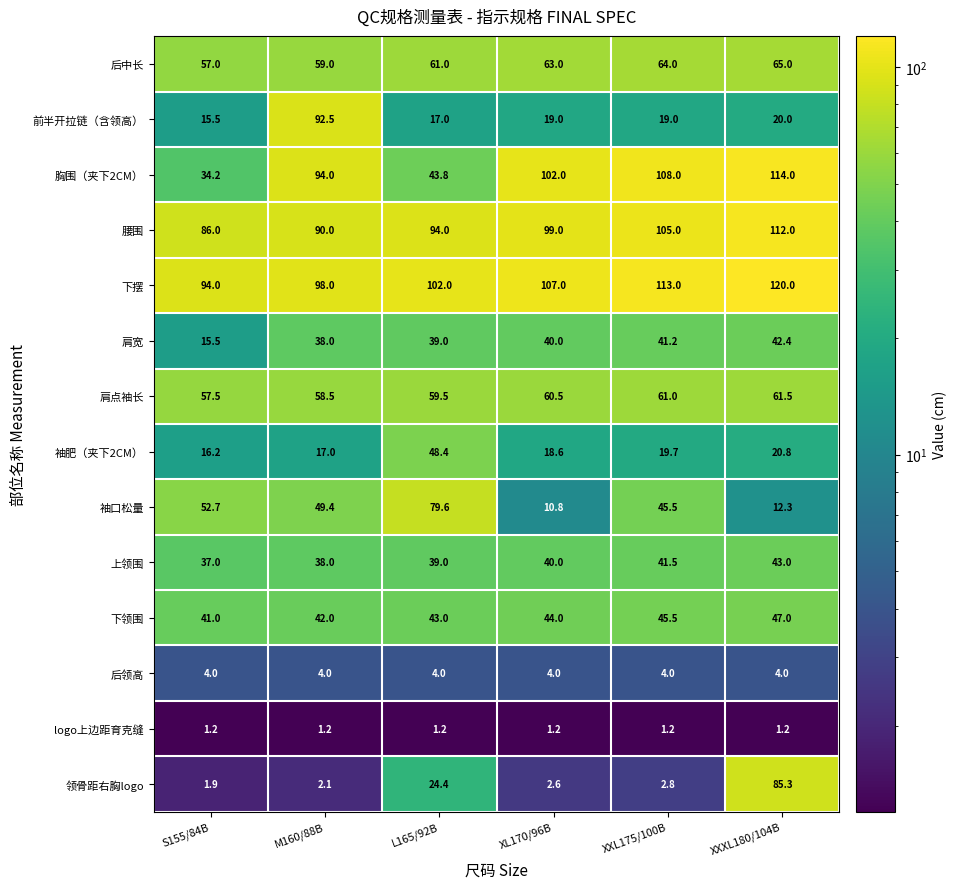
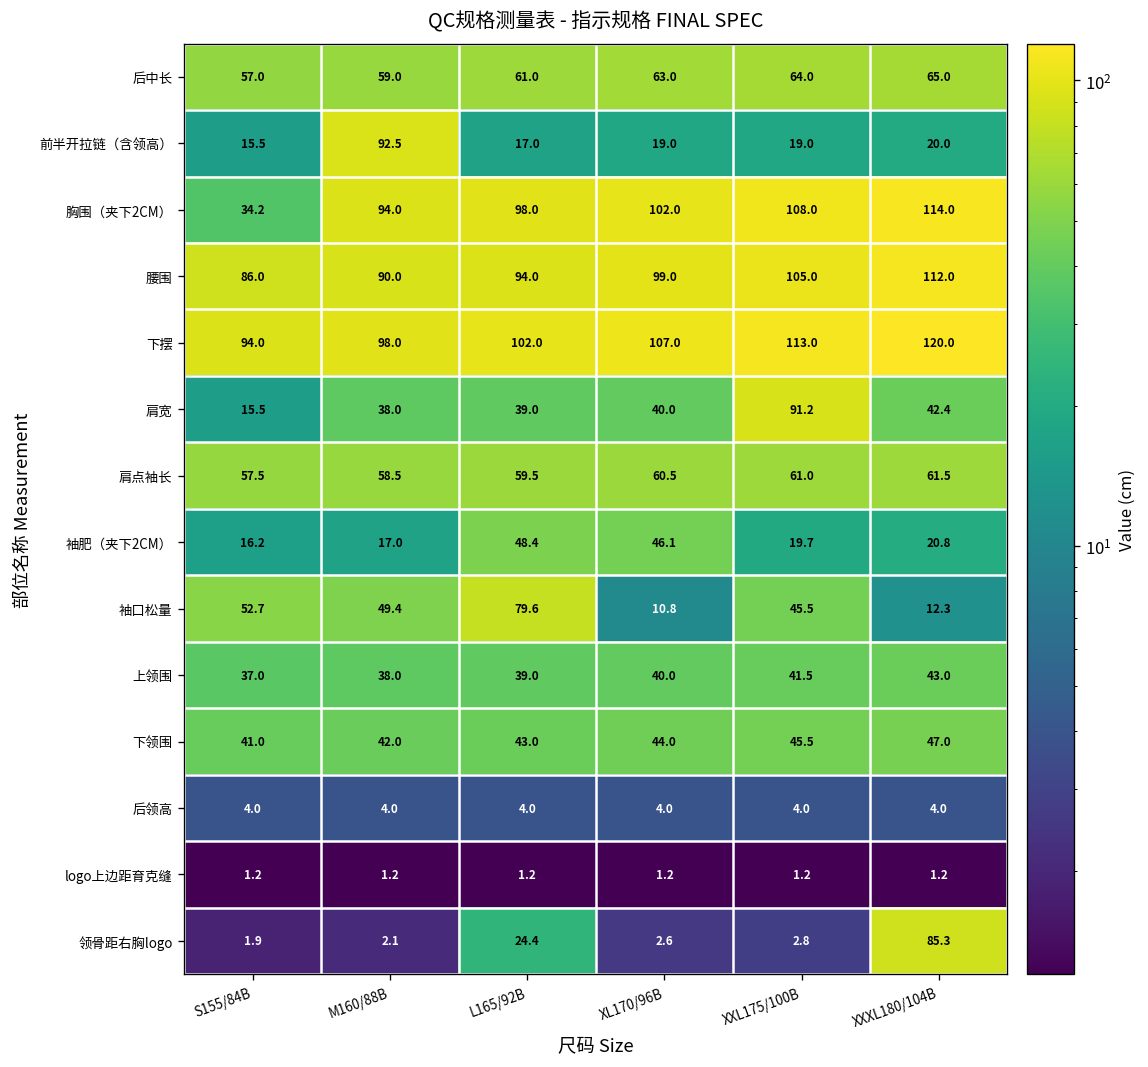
  {
    "后中长": {
      "S155/84B": 57.0,
      "M160/88B": 59.0,
      "L165/92B": 61.0,
      "XL170/96B": 63.0,
      "XXL175/100B": 64.0,
      "XXXL180/104B": 65.0
    },
    "前半开拉链（含领高）": {
      "S155/84B": 15.5,
      "M160/88B": 92.5,
      "L165/92B": 17.0,
      "XL170/96B": 19.0,
      "XXL175/100B": 19.0,
      "XXXL180/104B": 20.0
    },
    "胸围（夹下2CM）": {
      "S155/84B": 34.2,
      "M160/88B": 94.0,
-     "L165/92B": 43.8,
+     "L165/92B": 98.0,
      "XL170/96B": 102.0,
      "XXL175/100B": 108.0,
      "XXXL180/104B": 114.0
    },
    "腰围": {
      "S155/84B": 86.0,
      "M160/88B": 90.0,
      "L165/92B": 94.0,
      "XL170/96B": 99.0,
      "XXL175/100B": 105.0,
      "XXXL180/104B": 112.0
    },
    "下摆": {
      "S155/84B": 94.0,
      "M160/88B": 98.0,
      "L165/92B": 102.0,
      "XL170/96B": 107.0,
      "XXL175/100B": 113.0,
      "XXXL180/104B": 120.0
    },
    "肩宽": {
      "S155/84B": 15.5,
      "M160/88B": 38.0,
      "L165/92B": 39.0,
      "XL170/96B": 40.0,
-     "XXL175/100B": 41.2,
+     "XXL175/100B": 91.2,
      "XXXL180/104B": 42.4
    },
    "肩点袖长": {
      "S155/84B": 57.5,
      "M160/88B": 58.5,
      "L165/92B": 59.5,
      "XL170/96B": 60.5,
      "XXL175/100B": 61.0,
      "XXXL180/104B": 61.5
    },
    "袖肥（夹下2CM）": {
      "S155/84B": 16.2,
      "M160/88B": 17.0,
      "L165/92B": 48.4,
-     "XL170/96B": 18.6,
+     "XL170/96B": 46.1,
      "XXL175/100B": 19.7,
      "XXXL180/104B": 20.8
    },
    "袖口松量": {
      "S155/84B": 52.7,
      "M160/88B": 49.4,
      "L165/92B": 79.6,
      "XL170/96B": 10.8,
      "XXL175/100B": 45.5,
      "XXXL180/104B": 12.3
    },
    "上领围": {
      "S155/84B": 37.0,
      "M160/88B": 38.0,
      "L165/92B": 39.0,
      "XL170/96B": 40.0,
      "XXL175/100B": 41.5,
      "XXXL180/104B": 43.0
    },
    "下领围": {
      "S155/84B": 41.0,
      "M160/88B": 42.0,
      "L165/92B": 43.0,
      "XL170/96B": 44.0,
      "XXL175/100B": 45.5,
      "XXXL180/104B": 47.0
    },
    "后领高": {
      "S155/84B": 4.0,
      "M160/88B": 4.0,
      "L165/92B": 4.0,
      "XL170/96B": 4.0,
      "XXL175/100B": 4.0,
      "XXXL180/104B": 4.0
    },
    "logo上边距育克缝": {
      "S155/84B": 1.2,
      "M160/88B": 1.2,
      "L165/92B": 1.2,
      "XL170/96B": 1.2,
      "XXL175/100B": 1.2,
      "XXXL180/104B": 1.2
    },
    "领骨距右胸logo": {
      "S155/84B": 1.9,
      "M160/88B": 2.1,
      "L165/92B": 24.4,
      "XL170/96B": 2.6,
      "XXL175/100B": 2.8,
      "XXXL180/104B": 85.3
    }
  }
